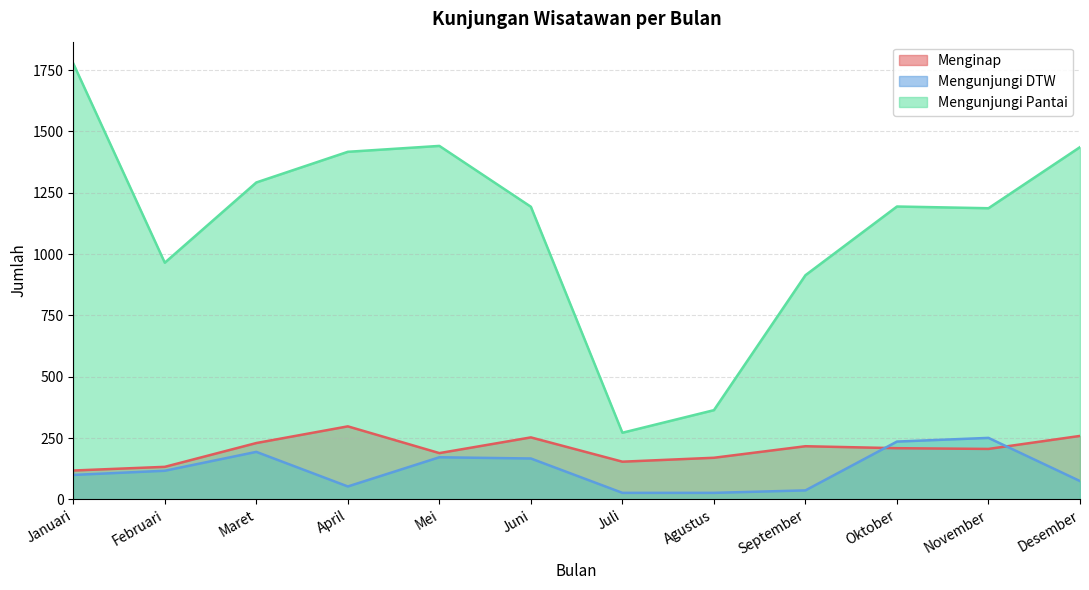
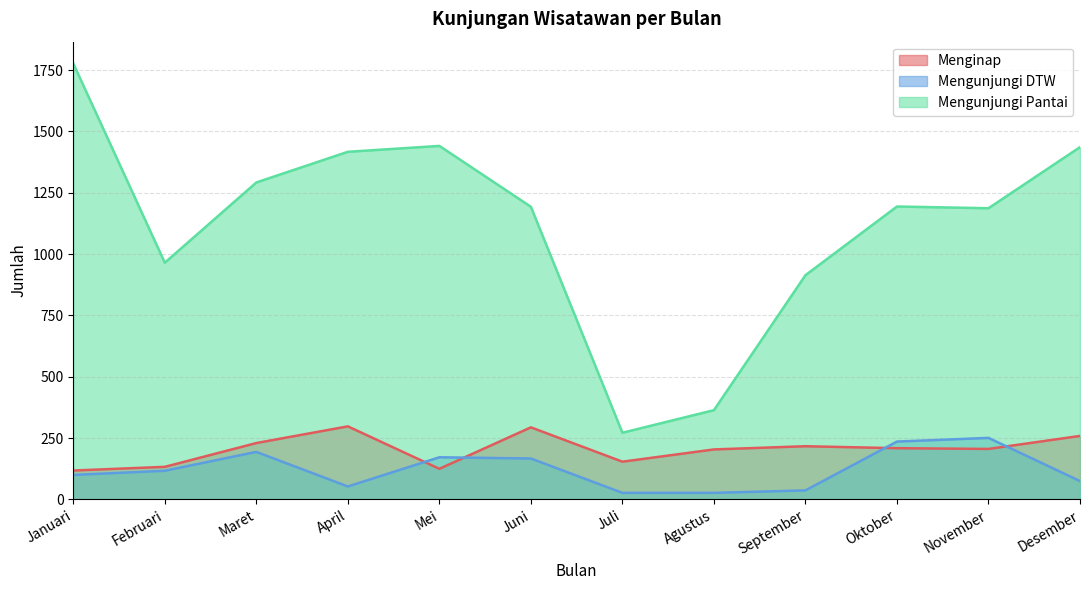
  {
    "Menginap": {
      "Januari": 120,
      "Februari": 130,
      "Maret": 230,
      "April": 300,
-     "Mei": 190,
-     "Juni": 250,
+     "Mei": 130,
+     "Juni": 290,
      "Juli": 150,
-     "Agustus": 170,
+     "Agustus": 200,
      "September": 220,
      "Oktober": 210,
      "November": 210,
      "Desember": 260
    },
    "Mengunjungi DTW": {
      "Januari": 100,
      "Februari": 120,
      "Maret": 190,
      "April": 50,
      "Mei": 170,
      "Juni": 170,
      "Juli": 30,
      "Agustus": 30,
      "September": 40,
      "Oktober": 240,
      "November": 250,
      "Desember": 80
    },
    "Mengunjungi Pantai": {
      "Januari": 1780,
      "Februari": 970,
      "Maret": 1290,
      "April": 1420,
      "Mei": 1440,
      "Juni": 1190,
      "Juli": 270,
      "Agustus": 360,
      "September": 910,
      "Oktober": 1190,
      "November": 1190,
      "Desember": 1440
    }
  }
